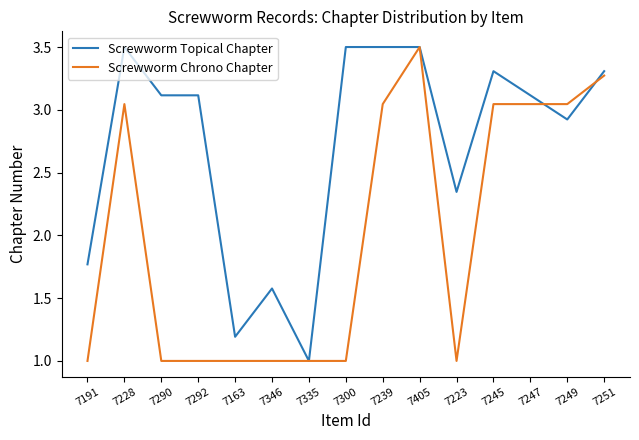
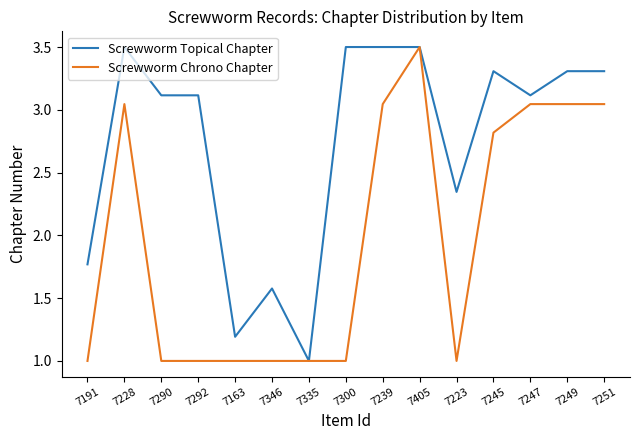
  {
    "Screwworm Topical Chapter": {
      "7191": 1.77,
      "7290": 3.12,
      "7292": 3.12,
      "7163": 1.19,
      "7346": 1.58,
      "7300": 3.50,
      "7239": 3.50,
      "7223": 2.35,
      "7245": 3.31,
      "7247": 3.12,
-     "7249": 2.92,
+     "7249": 3.31,
      "7251": 3.31
    },
    "Screwworm Chrono Chapter": {
      "7191": 1.00,
      "7228": 3.05,
      "7290": 1.00,
      "7292": 1.00,
      "7163": 1.00,
      "7346": 1.00,
      "7300": 1.00,
      "7239": 3.05,
      "7223": 1.00,
-     "7245": 3.05,
+     "7245": 2.82,
      "7247": 3.05,
      "7249": 3.05,
-     "7251": 3.27
+     "7251": 3.05
    }
  }
